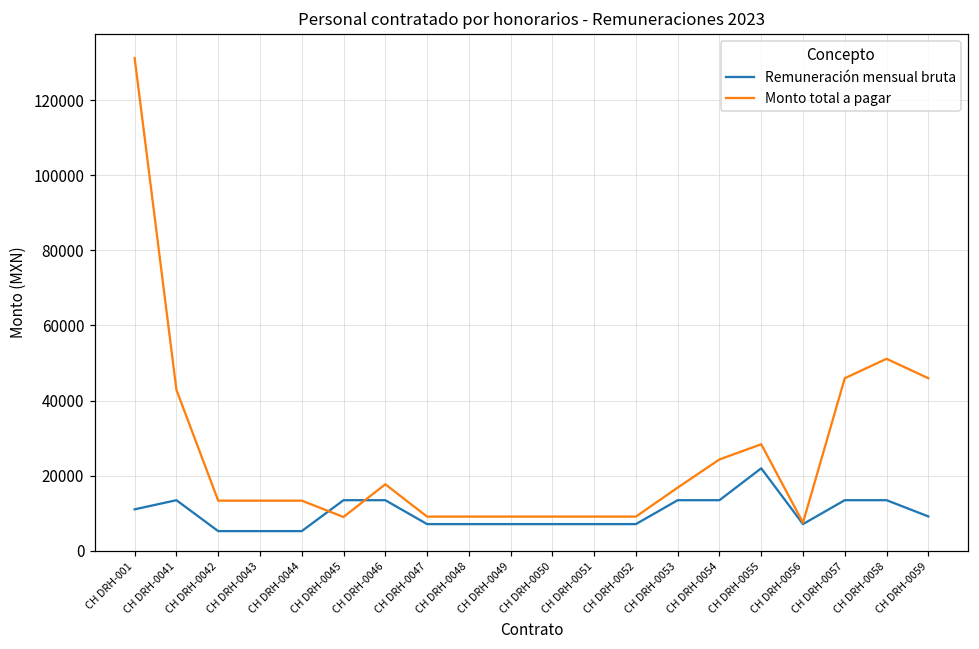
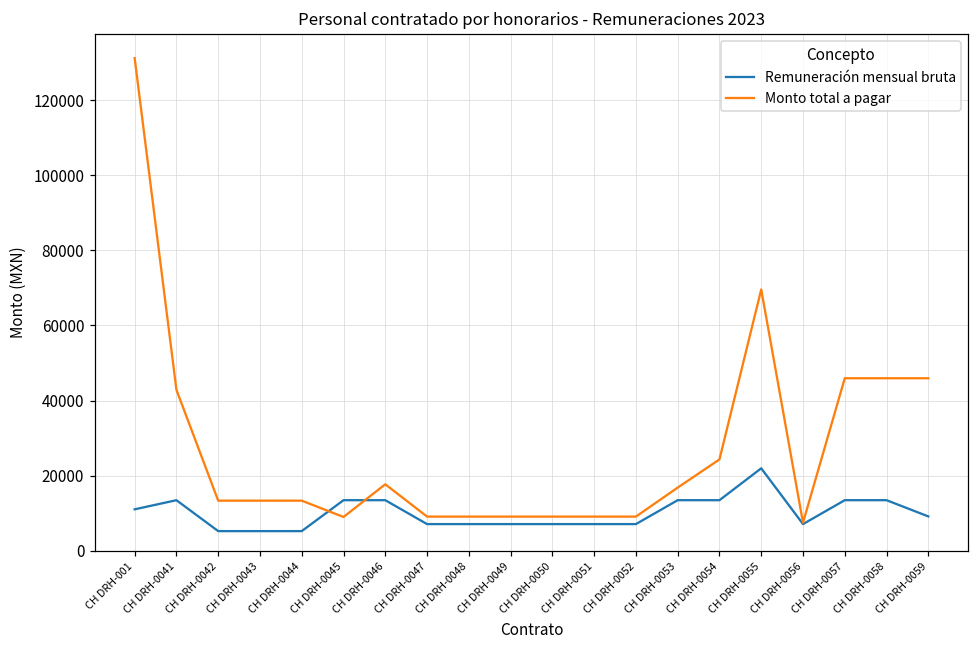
  {
    "Remuneración mensual bruta": {
      "CH DRH-001": 11000,
      "CH DRH-0041": 13000,
      "CH DRH-0042": 5000,
      "CH DRH-0043": 5000,
      "CH DRH-0044": 5000,
      "CH DRH-0045": 13000,
      "CH DRH-0046": 13000,
      "CH DRH-0047": 7000,
      "CH DRH-0048": 7000,
      "CH DRH-0049": 7000,
      "CH DRH-0050": 7000,
      "CH DRH-0051": 7000,
      "CH DRH-0052": 7000,
      "CH DRH-0053": 13000,
      "CH DRH-0054": 13000,
      "CH DRH-0055": 22000,
      "CH DRH-0057": 13000,
      "CH DRH-0058": 13000,
      "CH DRH-0059": 9000
    },
    "Monto total a pagar": {
      "CH DRH-001": 131000,
      "CH DRH-0041": 43000,
      "CH DRH-0042": 13000,
      "CH DRH-0043": 13000,
      "CH DRH-0044": 13000,
      "CH DRH-0045": 9000,
      "CH DRH-0046": 18000,
      "CH DRH-0047": 9000,
      "CH DRH-0048": 9000,
      "CH DRH-0049": 9000,
      "CH DRH-0050": 9000,
      "CH DRH-0051": 9000,
      "CH DRH-0052": 9000,
      "CH DRH-0053": 17000,
      "CH DRH-0054": 24000,
-     "CH DRH-0055": 28000,
+     "CH DRH-0055": 70000,
      "CH DRH-0057": 46000,
-     "CH DRH-0058": 51000,
+     "CH DRH-0058": 46000,
      "CH DRH-0059": 46000
    }
  }
